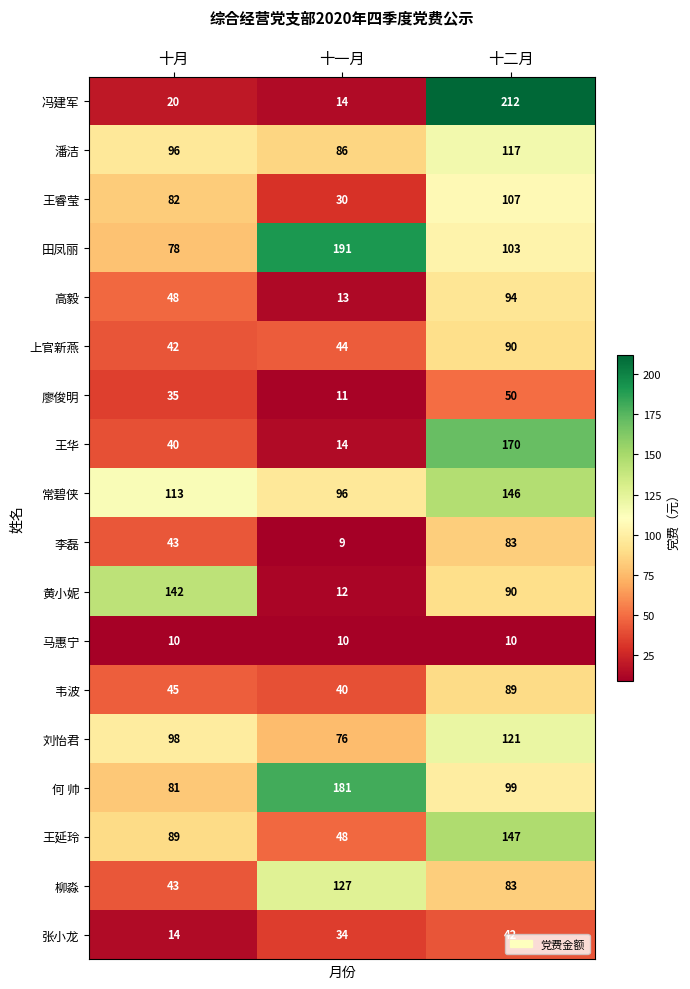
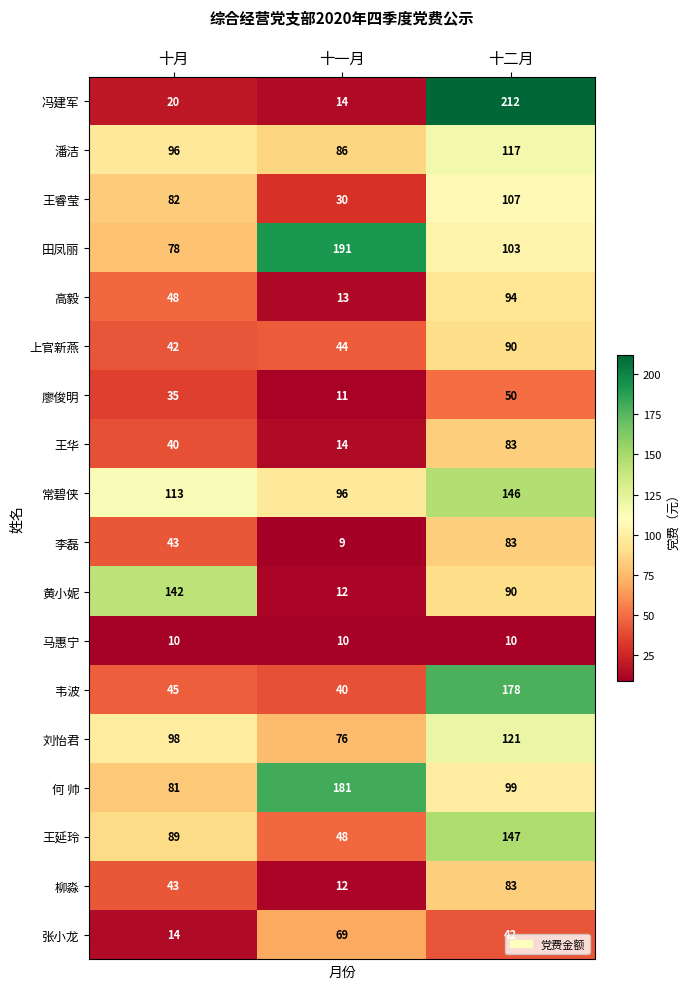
  {
    "冯建军": {
      "十月": 20,
      "十一月": 14,
      "十二月": 212
    },
    "潘洁": {
      "十月": 96,
      "十一月": 86,
      "十二月": 117
    },
    "王睿莹": {
      "十月": 82,
      "十一月": 30,
      "十二月": 107
    },
    "田凤丽": {
      "十月": 78,
      "十一月": 191,
      "十二月": 103
    },
    "高毅": {
      "十月": 48,
      "十一月": 13,
      "十二月": 94
    },
    "上官新燕": {
      "十月": 42,
      "十一月": 44,
      "十二月": 90
    },
    "廖俊明": {
      "十月": 35,
      "十一月": 11,
      "十二月": 50
    },
    "王华": {
      "十月": 40,
      "十一月": 14,
-     "十二月": 170
+     "十二月": 83
    },
    "常碧侠": {
      "十月": 113,
      "十一月": 96,
      "十二月": 146
    },
    "李磊": {
      "十月": 43,
      "十一月": 9,
      "十二月": 83
    },
    "黄小妮": {
      "十月": 142,
      "十一月": 12,
      "十二月": 90
    },
    "马惠宁": {
      "十月": 10,
      "十一月": 10,
      "十二月": 10
    },
    "韦波": {
      "十月": 45,
      "十一月": 40,
-     "十二月": 89
+     "十二月": 178
    },
    "刘怡君": {
      "十月": 98,
      "十一月": 76,
      "十二月": 121
    },
    "何 帅": {
      "十月": 81,
      "十一月": 181,
      "十二月": 99
    },
    "王延玲": {
      "十月": 89,
      "十一月": 48,
      "十二月": 147
    },
    "柳淼": {
      "十月": 43,
-     "十一月": 127,
+     "十一月": 12,
      "十二月": 83
    },
    "张小龙": {
      "十月": 14,
-     "十一月": 34
+     "十一月": 69
    }
  }
